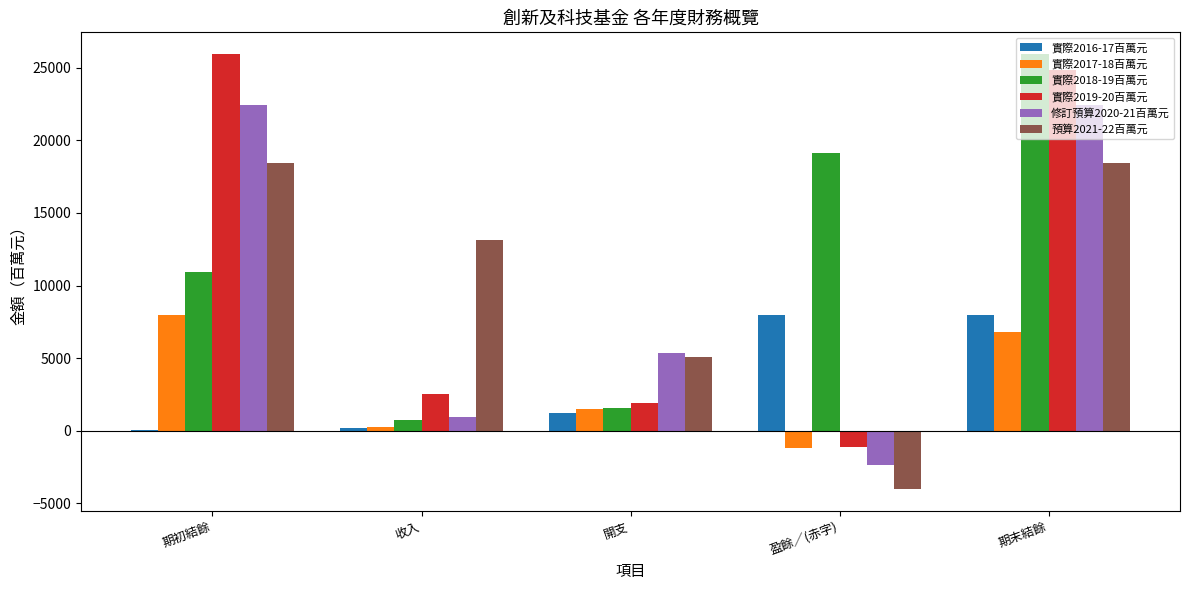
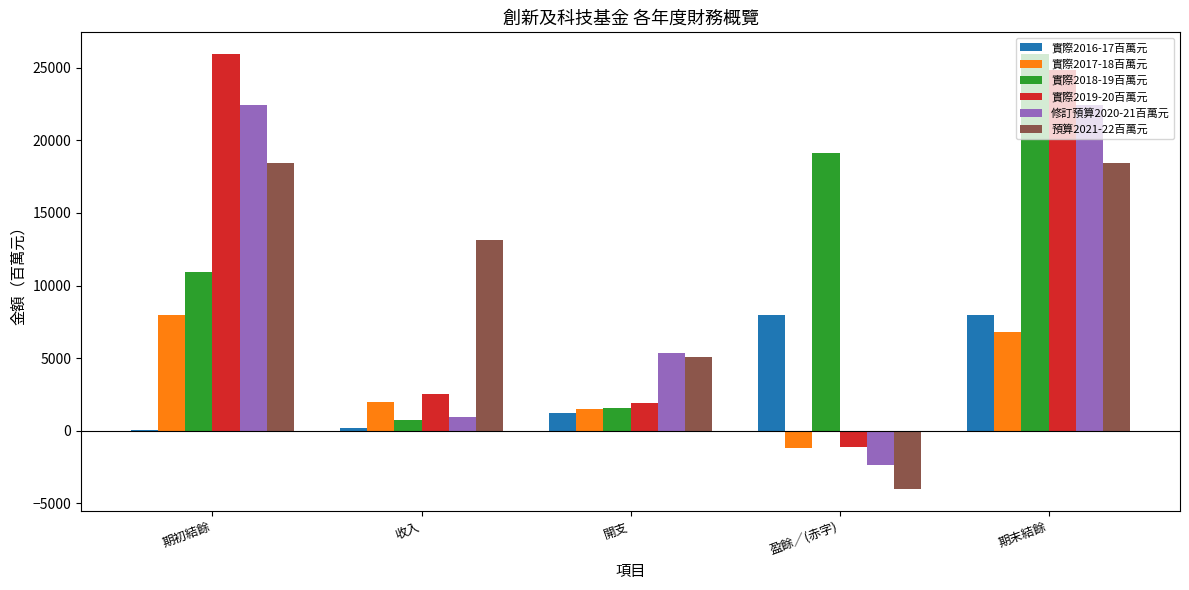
  {
    "實際2016-17百萬元": {
      "收入": 200,
      "開支": 1300,
      "盈餘／(赤字)": 7900,
      "期末結餘": 8000
    },
    "實際2017-18百萬元": {
      "期初結餘": 8000,
-     "收入": 300,
+     "收入": 2000,
      "開支": 1500,
      "盈餘／(赤字)": -1200,
      "期末結餘": 6800
    },
    "實際2018-19百萬元": {
      "期初結餘": 10900,
      "收入": 700,
      "開支": 1600,
      "盈餘／(赤字)": 19100
    },
    "實際2019-20百萬元": {
      "期初結餘": 25900,
      "收入": 2600,
      "開支": 1900,
      "盈餘／(赤字)": -1100
    },
    "修訂預算2020-21百萬元": {
      "期初結餘": 22500,
      "收入": 1000,
      "開支": 5300,
      "盈餘／(赤字)": -2400
    },
    "預算2021-22百萬元": {
      "期初結餘": 18400,
      "收入": 13200,
      "開支": 5100,
      "盈餘／(赤字)": -4000,
      "期末結餘": 18400
    }
  }
